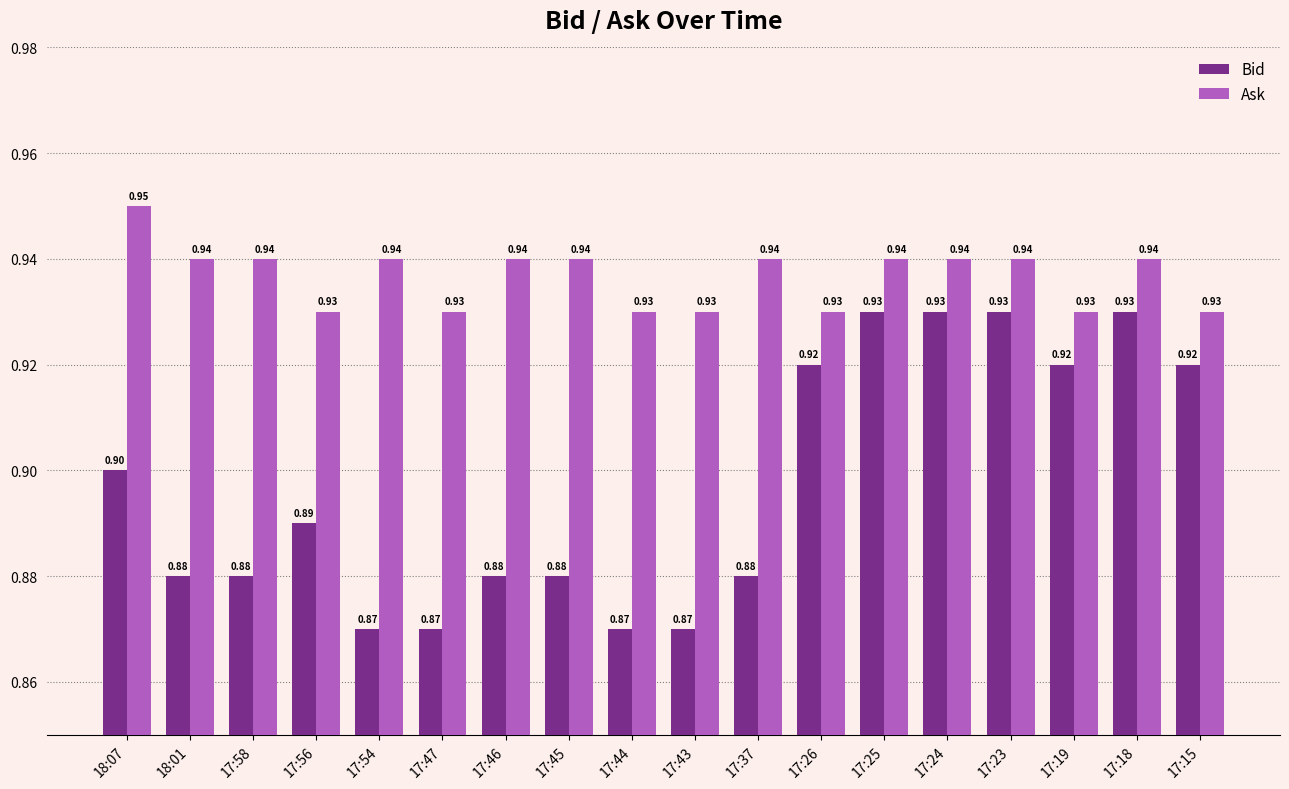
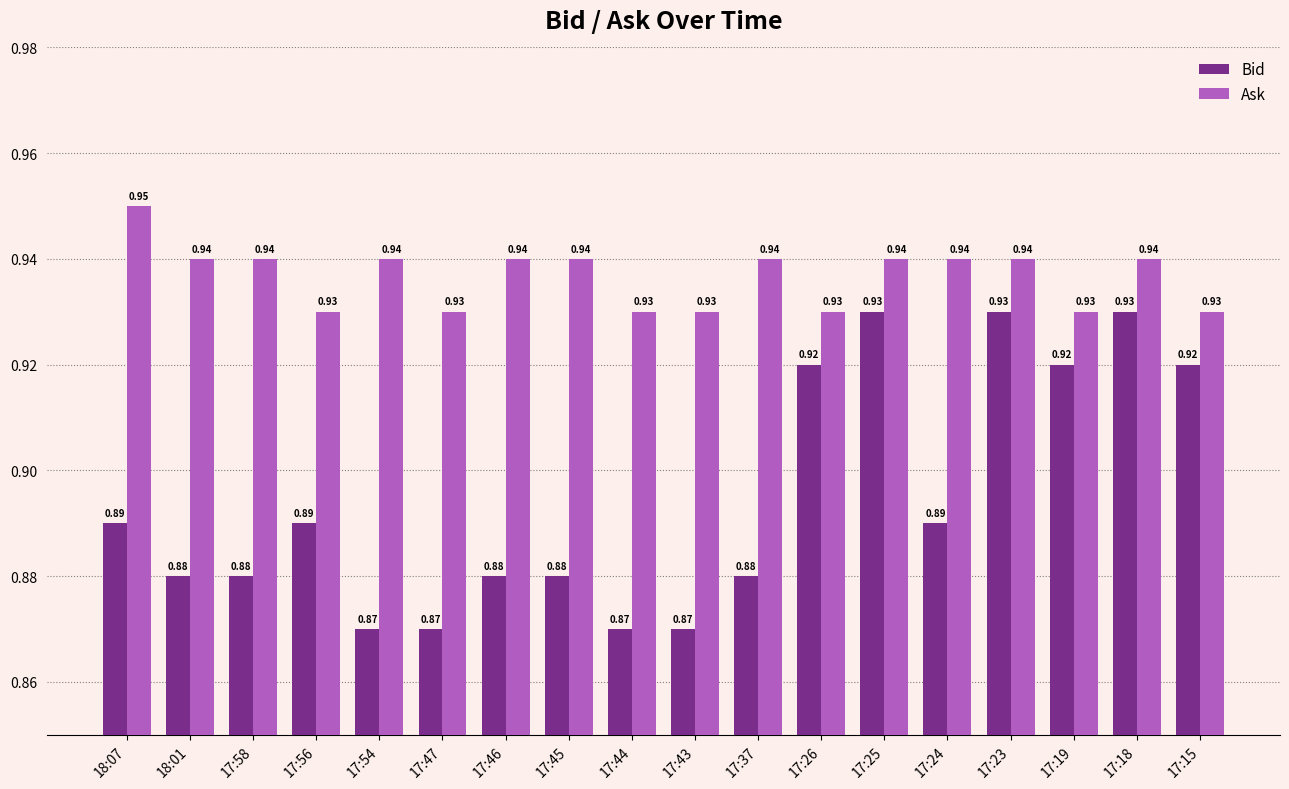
  {
    "Bid": {
-     "18:07": 0.90,
+     "18:07": 0.89,
      "18:01": 0.88,
      "17:58": 0.88,
      "17:56": 0.89,
      "17:54": 0.87,
      "17:47": 0.87,
      "17:46": 0.88,
      "17:45": 0.88,
      "17:44": 0.87,
      "17:43": 0.87,
      "17:37": 0.88,
      "17:26": 0.92,
      "17:25": 0.93,
-     "17:24": 0.93,
+     "17:24": 0.89,
      "17:23": 0.93,
      "17:19": 0.92,
      "17:18": 0.93,
      "17:15": 0.92
    },
    "Ask": {
      "18:07": 0.95,
      "18:01": 0.94,
      "17:58": 0.94,
      "17:56": 0.93,
      "17:54": 0.94,
      "17:47": 0.93,
      "17:46": 0.94,
      "17:45": 0.94,
      "17:44": 0.93,
      "17:43": 0.93,
      "17:37": 0.94,
      "17:26": 0.93,
      "17:25": 0.94,
      "17:24": 0.94,
      "17:23": 0.94,
      "17:19": 0.93,
      "17:18": 0.94,
      "17:15": 0.93
    }
  }
